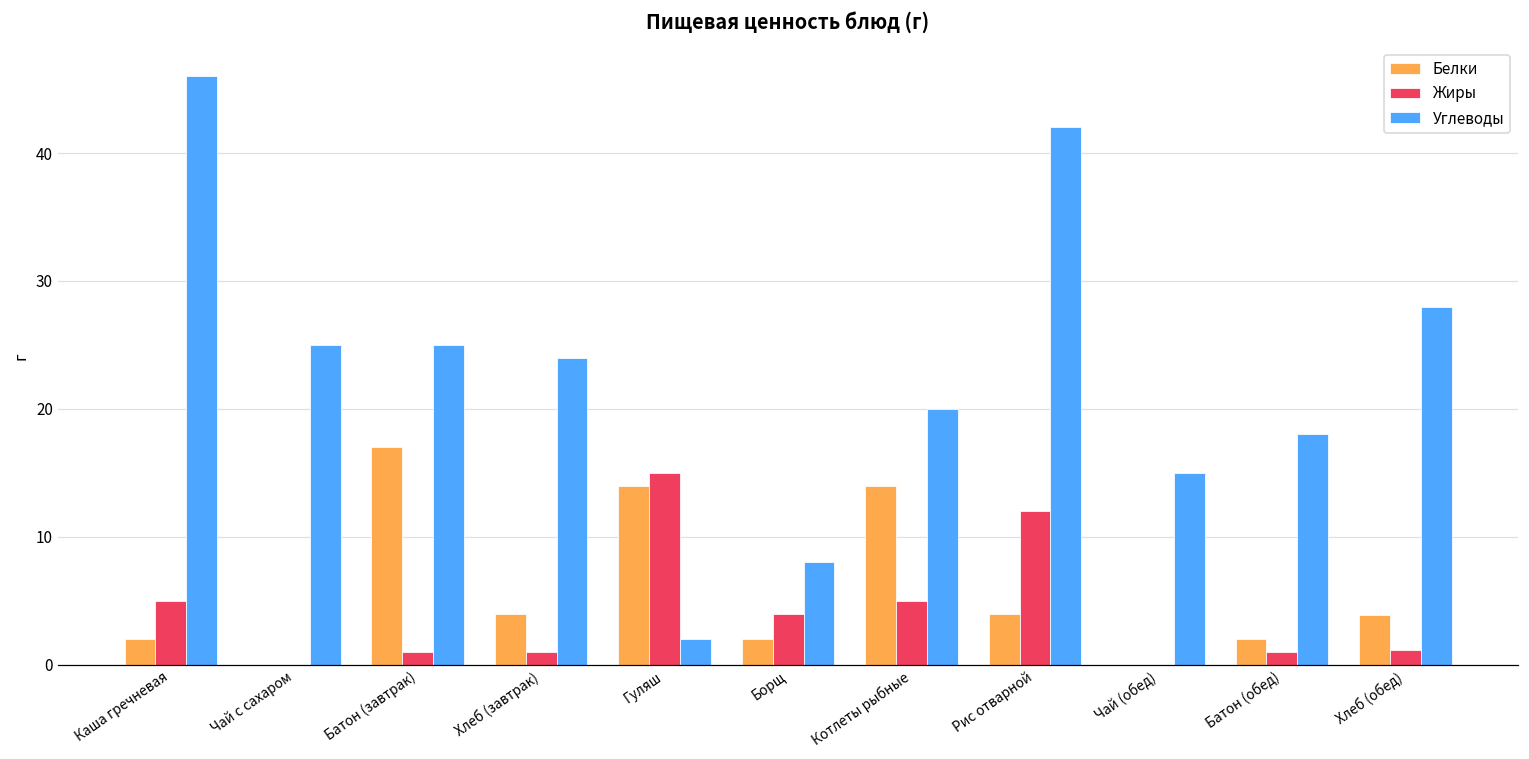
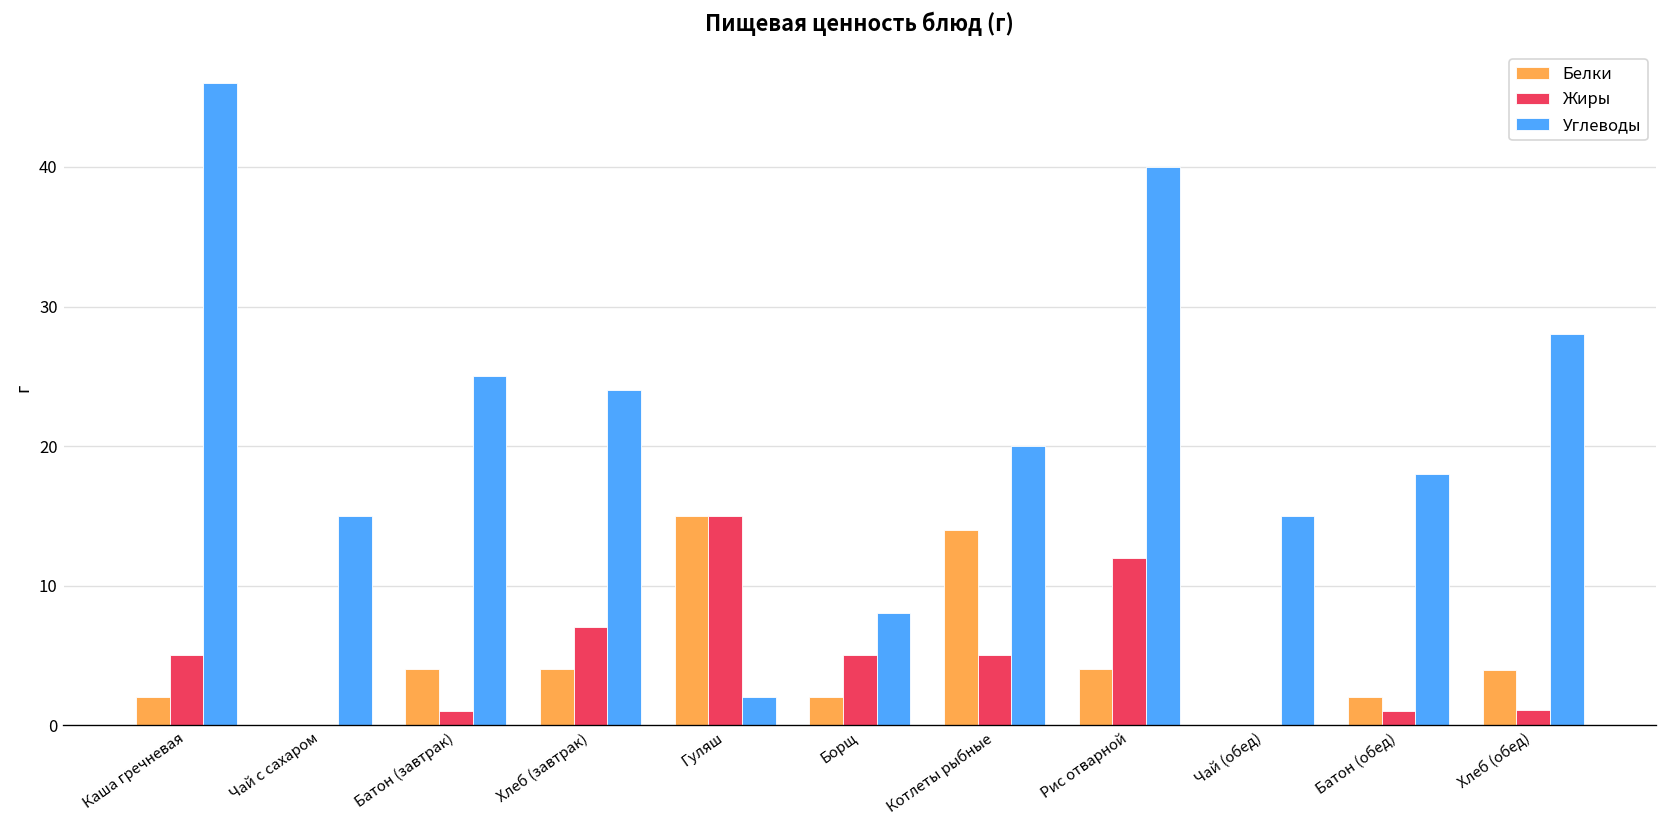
  {
    "Белки": {
      "Каша гречневая": 2,
      "Чай с сахаром": 0,
-     "Батон (завтрак)": 17,
+     "Батон (завтрак)": 4,
      "Хлеб (завтрак)": 4,
-     "Гуляш": 14,
+     "Гуляш": 15,
      "Борщ": 2,
      "Котлеты рыбные": 14,
      "Рис отварной": 4,
      "Чай (обед)": 0,
      "Батон (обед)": 2,
      "Хлеб (обед)": 4
    },
    "Жиры": {
      "Каша гречневая": 5,
      "Чай с сахаром": 0,
      "Батон (завтрак)": 1,
-     "Хлеб (завтрак)": 1,
+     "Хлеб (завтрак)": 7,
      "Гуляш": 15,
-     "Борщ": 4,
+     "Борщ": 5,
      "Котлеты рыбные": 5,
      "Рис отварной": 12,
      "Чай (обед)": 0,
      "Батон (обед)": 1,
      "Хлеб (обед)": 1
    },
    "Углеводы": {
      "Каша гречневая": 46,
-     "Чай с сахаром": 25,
+     "Чай с сахаром": 15,
      "Батон (завтрак)": 25,
      "Хлеб (завтрак)": 24,
      "Гуляш": 2,
      "Борщ": 8,
      "Котлеты рыбные": 20,
-     "Рис отварной": 42,
+     "Рис отварной": 40,
      "Чай (обед)": 15,
      "Батон (обед)": 18,
      "Хлеб (обед)": 28
    }
  }
